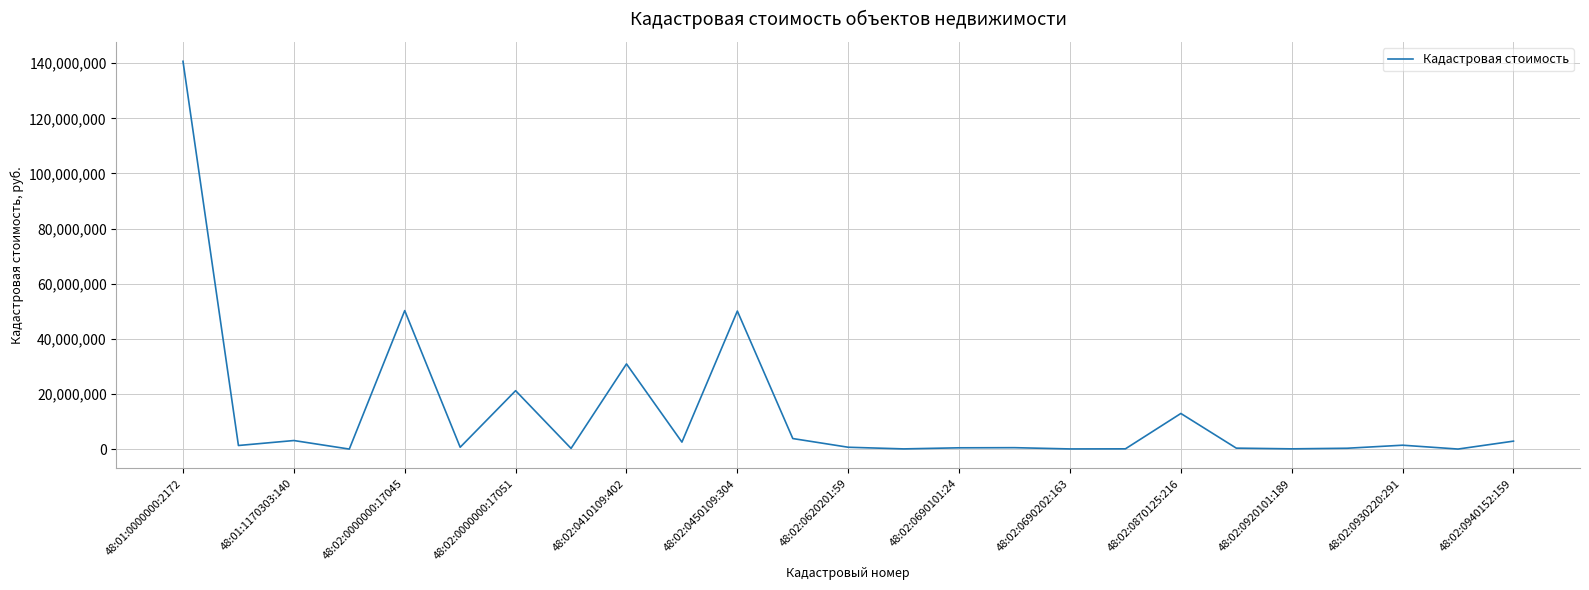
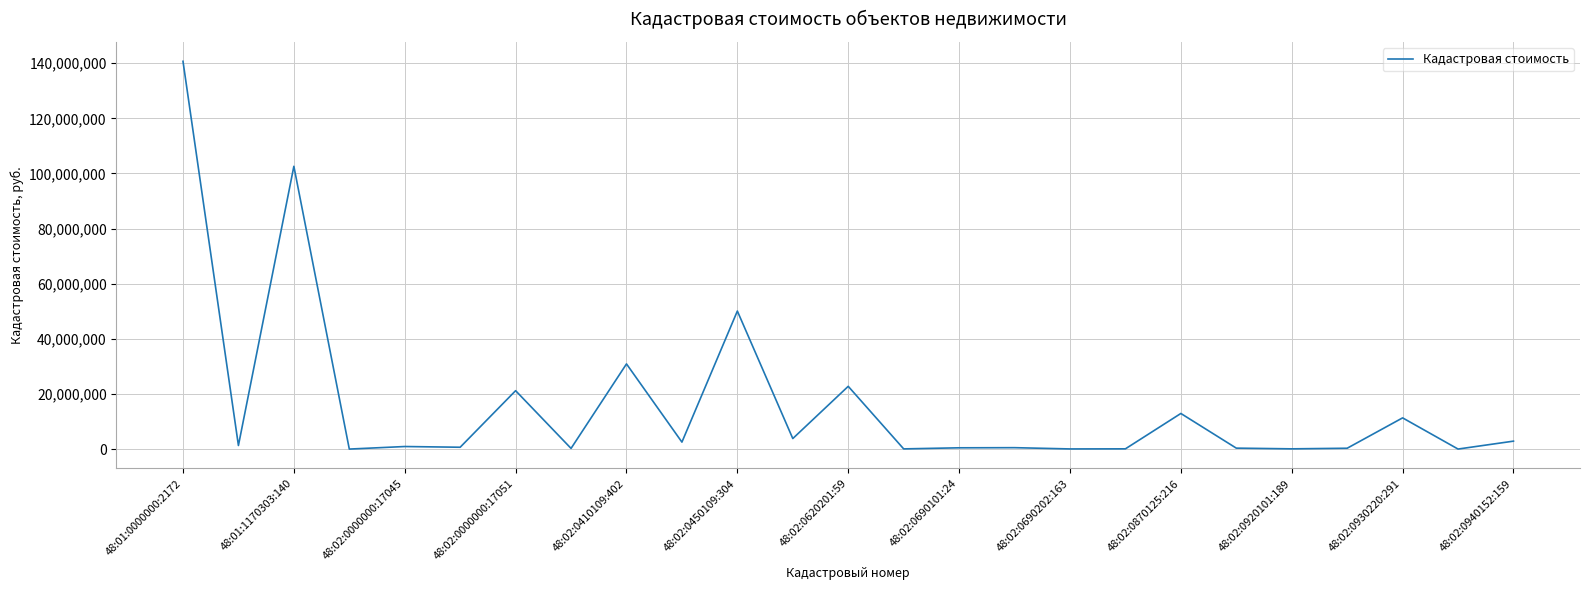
  {
    "48:01:0000000:2172": "141,000,000",
-   "48:01:1170303:140": "3,000,000",
-   "48:02:0000000:17045": "50,000,000",
+   "48:01:1170303:140": "103,000,000",
+   "48:02:0000000:17045": "1,000,000",
    "48:02:0000000:17051": "21,000,000",
    "48:02:0410109:402": "31,000,000",
    "48:02:0450109:304": "50,000,000",
-   "48:02:0620201:59": "1,000,000",
+   "48:02:0620201:59": "23,000,000",
    "48:02:0690101:24": "0",
    "48:02:0690202:163": "0",
    "48:02:0870125:216": "13,000,000",
    "48:02:0920101:189": "0",
-   "48:02:0930220:291": "1,000,000",
+   "48:02:0930220:291": "11,000,000",
    "48:02:0940152:159": "3,000,000"
  }
